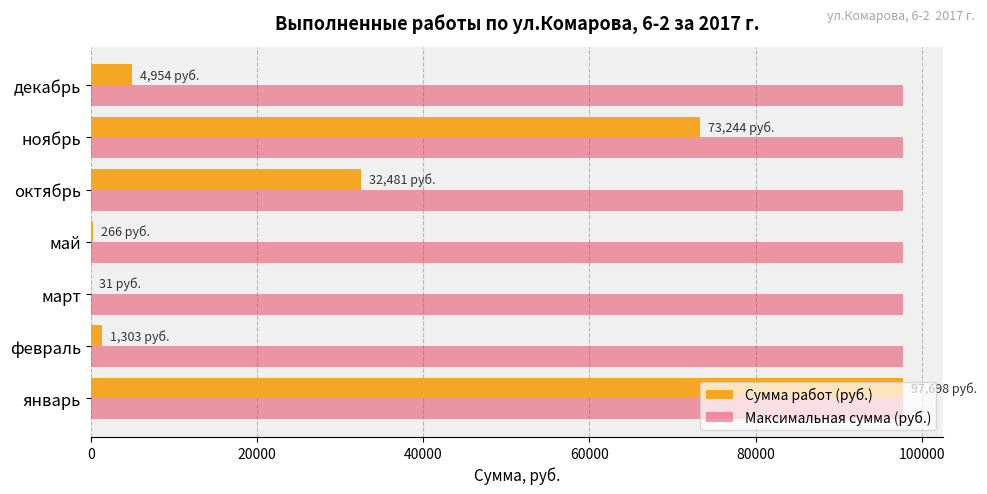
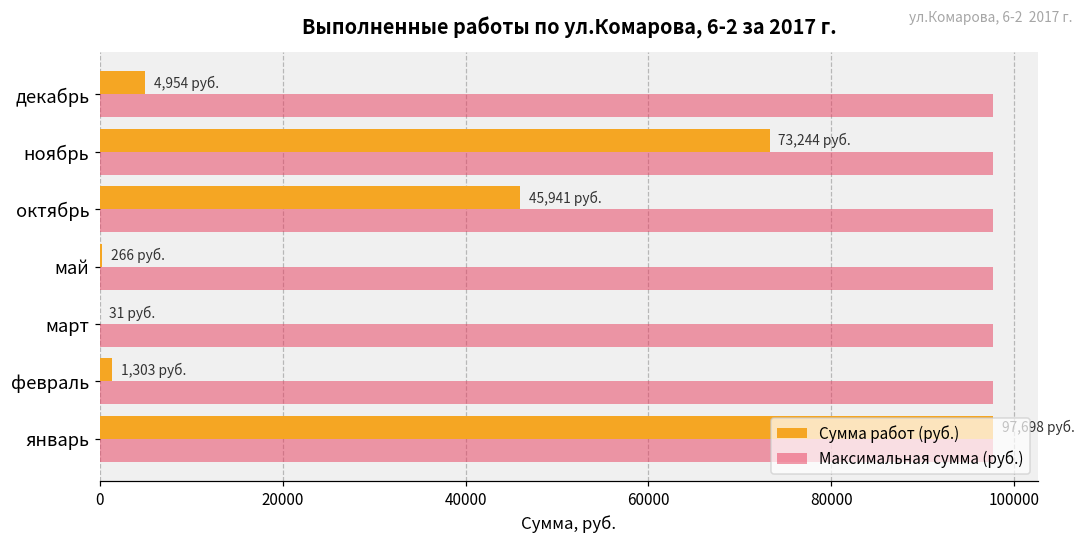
  {
    "Сумма работ (руб.)": {
      "декабрь": "4,954",
      "ноябрь": "73,244",
-     "октябрь": "32,481",
+     "октябрь": "45,941",
      "май": "266",
      "март": "31",
      "февраль": "1,303"
    },
    "Максимальная сумма (руб.)": {
      "декабрь": "98000",
      "ноябрь": "98000",
      "октябрь": "98000",
      "май": "98000",
      "март": "98000",
      "февраль": "98000"
    }
  }
